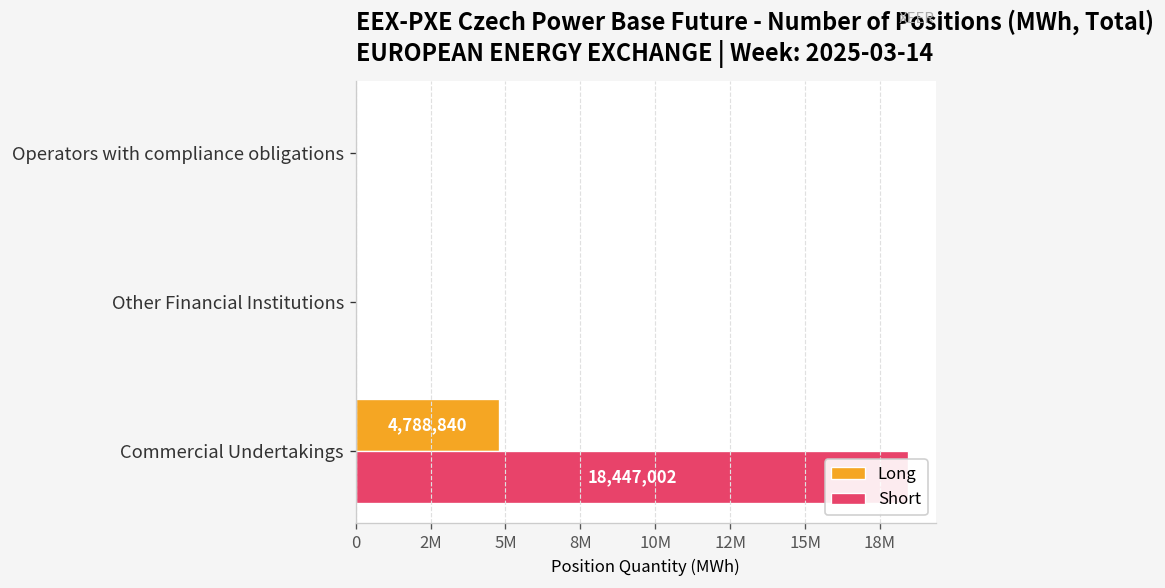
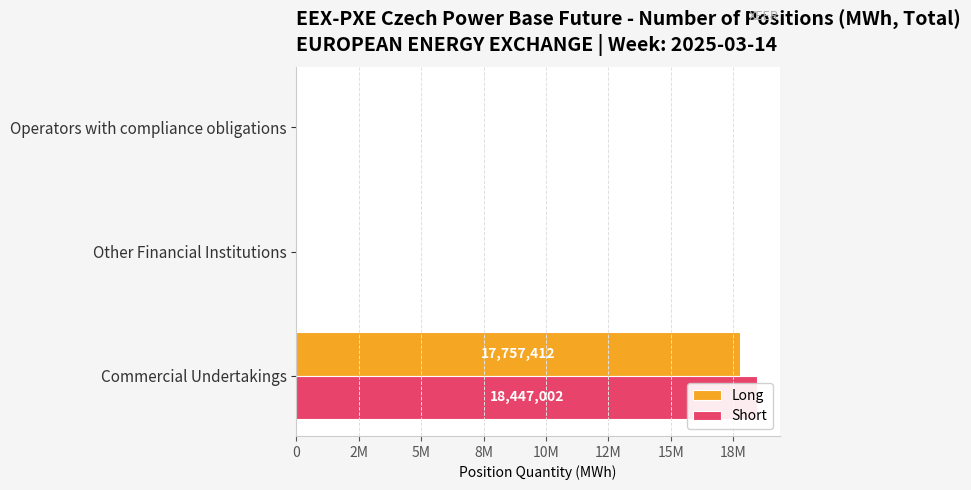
  {
    "Long": {
-     "Commercial Undertakings": "4,788,840"
+     "Commercial Undertakings": "17,757,412"
    }
  }
